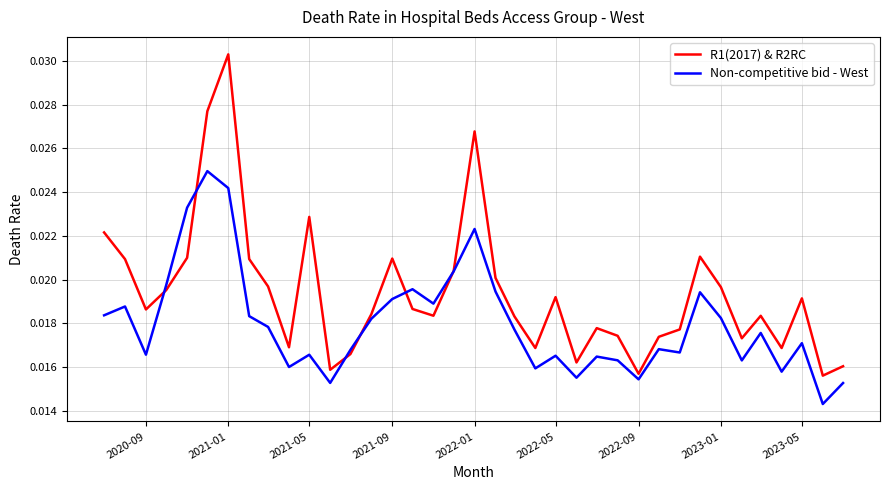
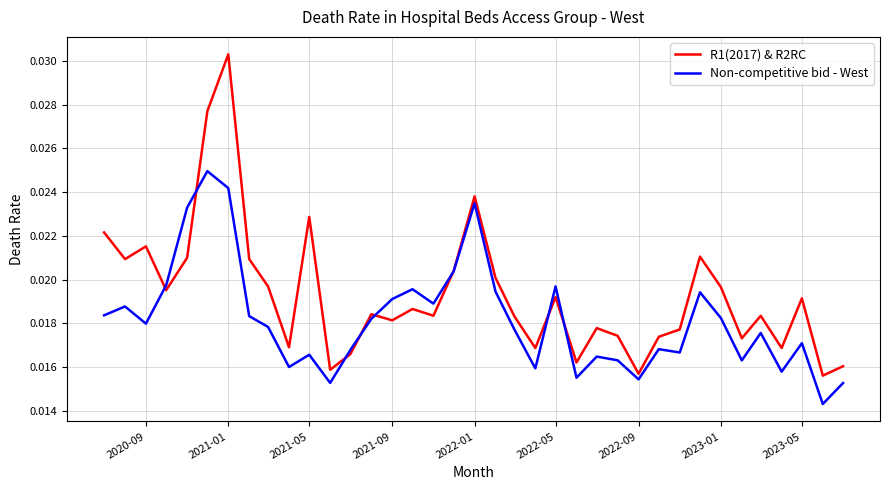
  {
    "R1(2017) & R2RC": {
-     "2020-09": 0.0186,
+     "2020-09": 0.0215,
      "2021-01": 0.0303,
      "2021-05": 0.0229,
-     "2021-09": 0.0210,
-     "2022-01": 0.0268,
+     "2021-09": 0.0181,
+     "2022-01": 0.0238,
      "2022-05": 0.0192,
      "2022-09": 0.0157,
      "2023-01": 0.0197,
      "2023-05": 0.0191
    },
    "Non-competitive bid - West": {
-     "2020-09": 0.0166,
+     "2020-09": 0.0180,
      "2021-01": 0.0242,
      "2021-05": 0.0166,
      "2021-09": 0.0191,
-     "2022-01": 0.0223,
-     "2022-05": 0.0165,
+     "2022-01": 0.0235,
+     "2022-05": 0.0197,
      "2022-09": 0.0154,
      "2023-01": 0.0182,
      "2023-05": 0.0171
    }
  }
